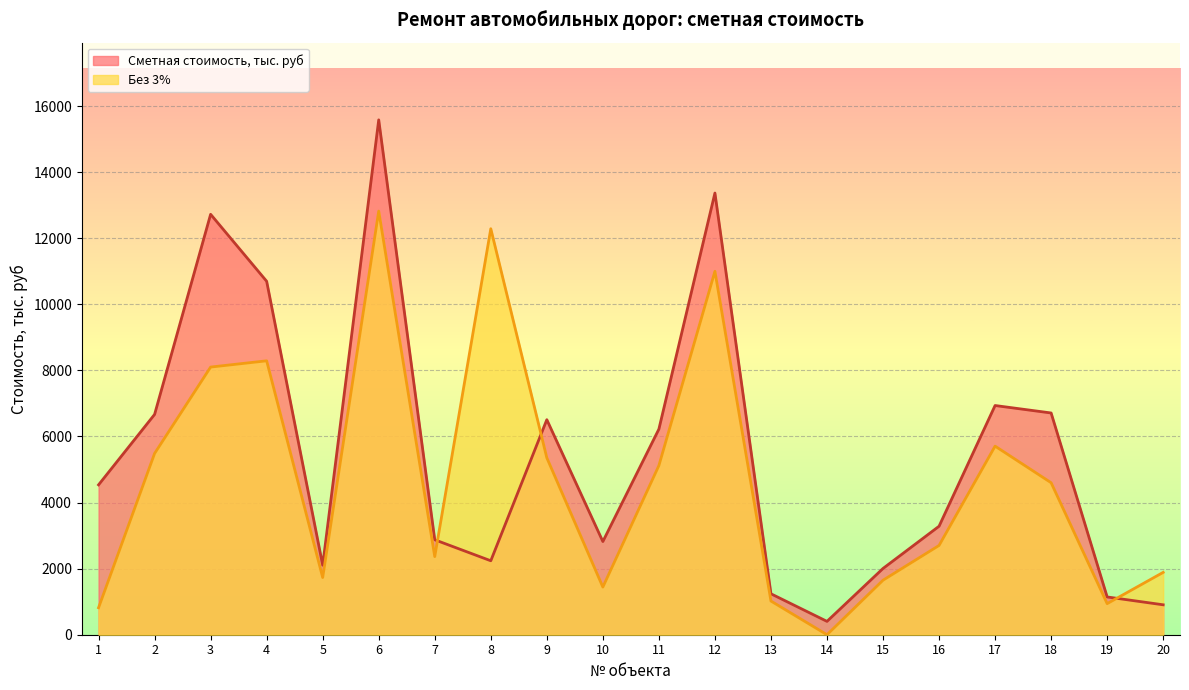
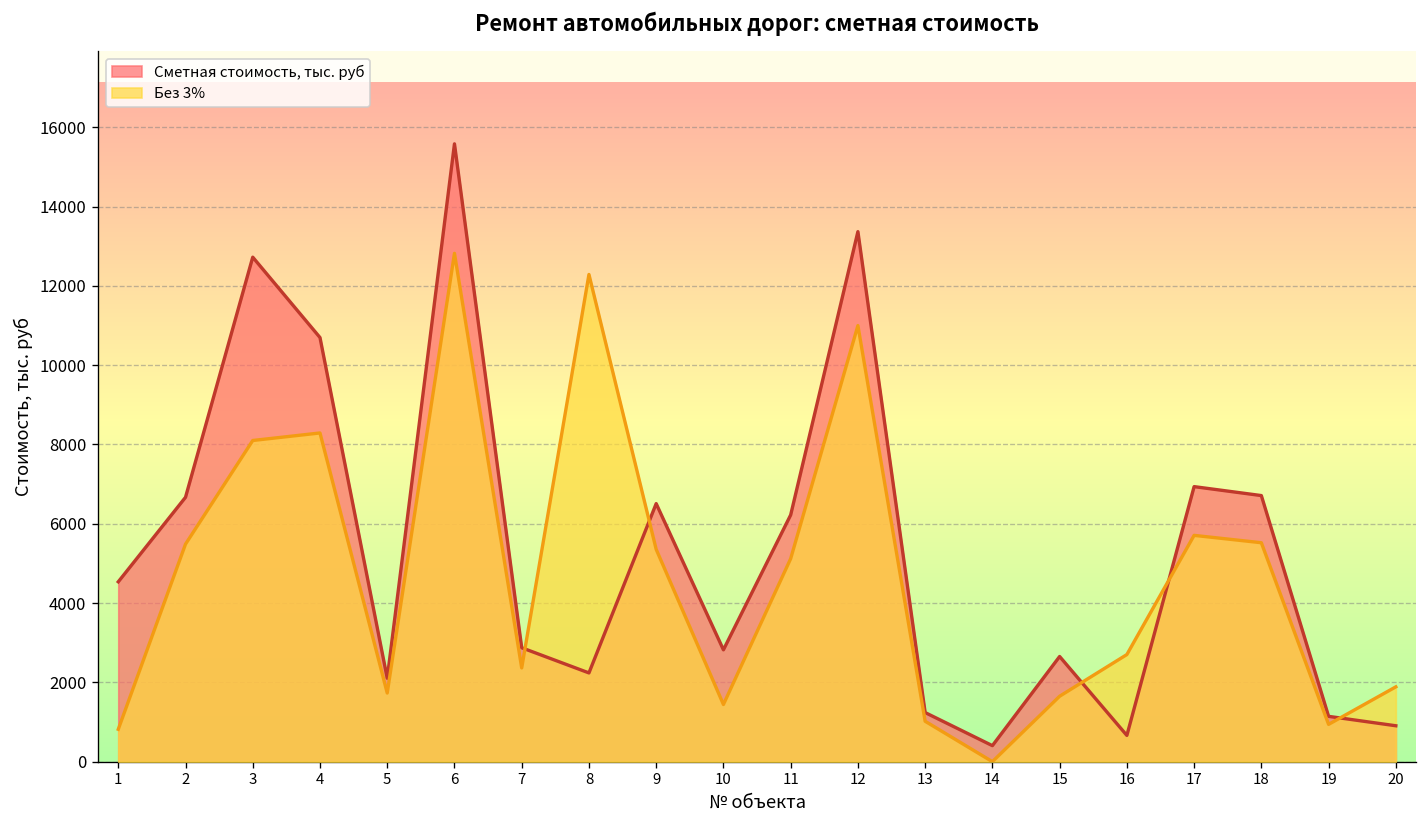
  {
    "Сметная стоимость, тыс. руб": {
      "1": 4500,
      "2": 6700,
      "3": 12700,
      "4": 10700,
      "5": 2100,
      "6": 15600,
      "7": 2900,
      "8": 2200,
      "9": 6500,
      "10": 2800,
      "11": 6200,
      "12": 13400,
      "13": 1200,
      "14": 400,
-     "15": 2000,
-     "16": 3300,
+     "15": 2700,
+     "16": 700,
      "17": 6900,
      "18": 6700,
      "19": 1100,
      "20": 900
    },
    "Без 3%": {
      "1": 800,
      "2": 5500,
      "3": 8100,
      "4": 8300,
      "5": 1700,
      "6": 12800,
      "7": 2400,
      "8": 12300,
      "9": 5400,
      "10": 1400,
      "11": 5100,
      "12": 11000,
      "13": 1000,
      "14": 0,
      "15": 1600,
      "16": 2700,
      "17": 5700,
-     "18": 4600,
+     "18": 5500,
      "19": 900,
      "20": 1900
    }
  }
